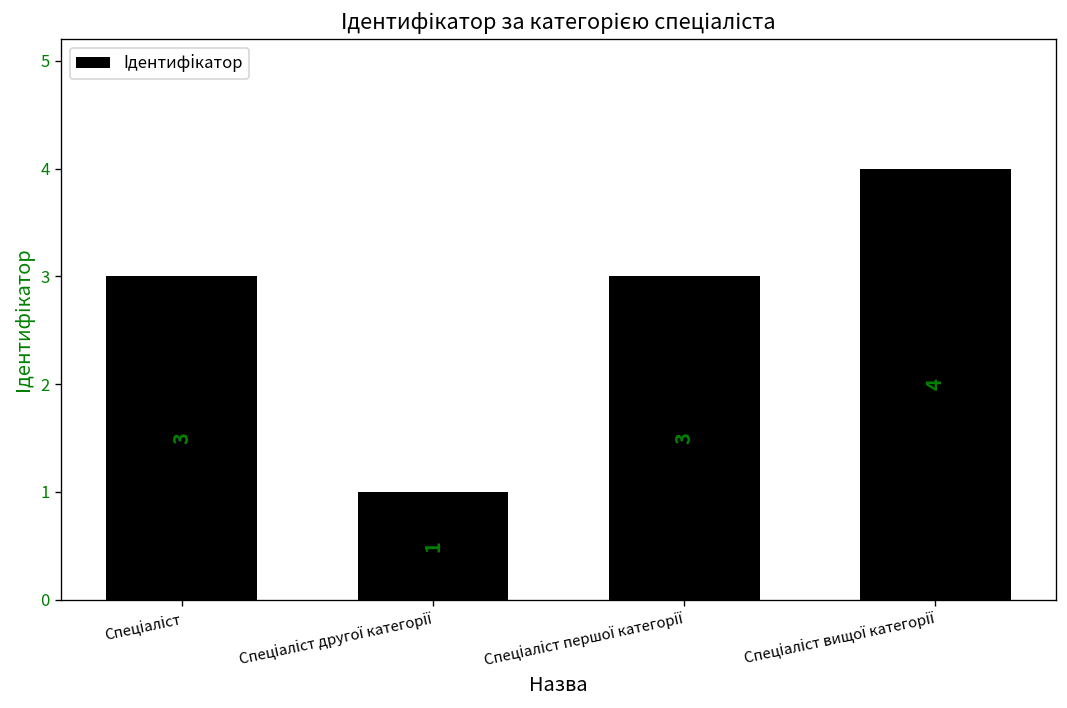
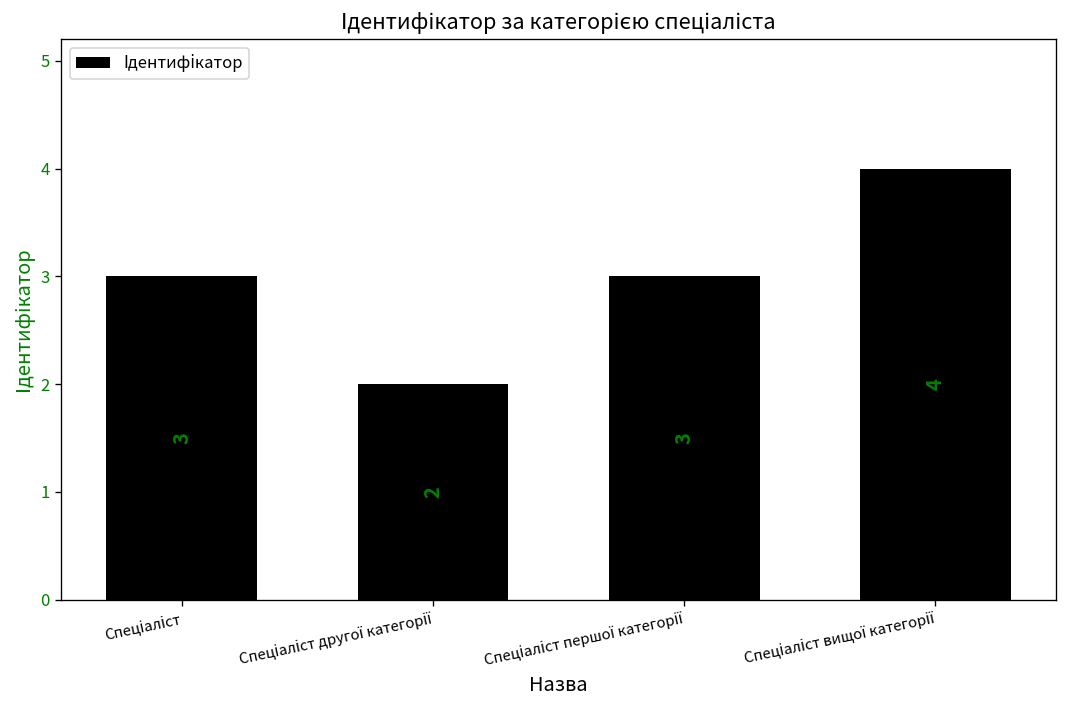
  {
    "Спеціаліст": 3,
-   "Спеціаліст другої категорії": 1,
+   "Спеціаліст другої категорії": 2,
    "Спеціаліст першої категорії": 3,
    "Спеціаліст вищої категорії": 4
  }
